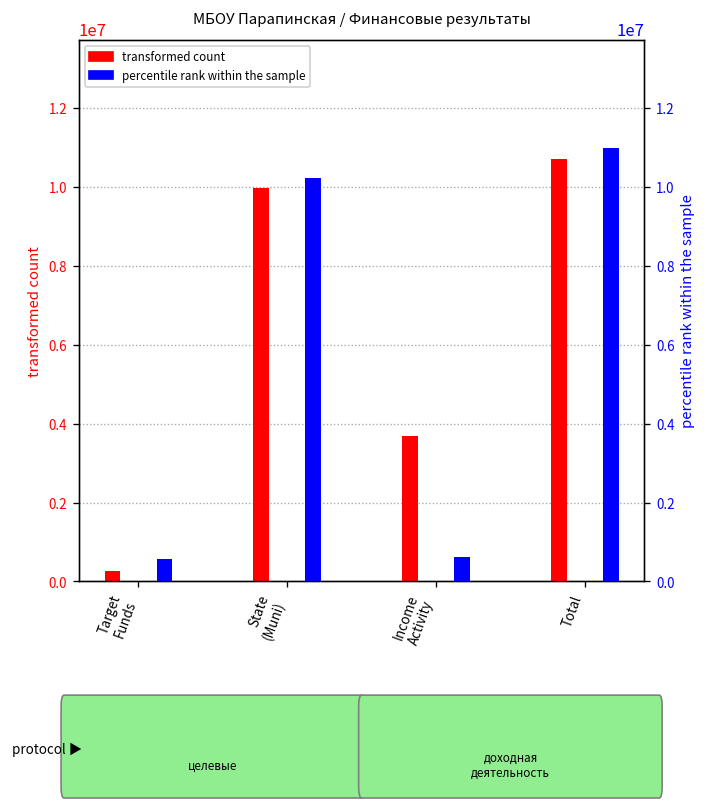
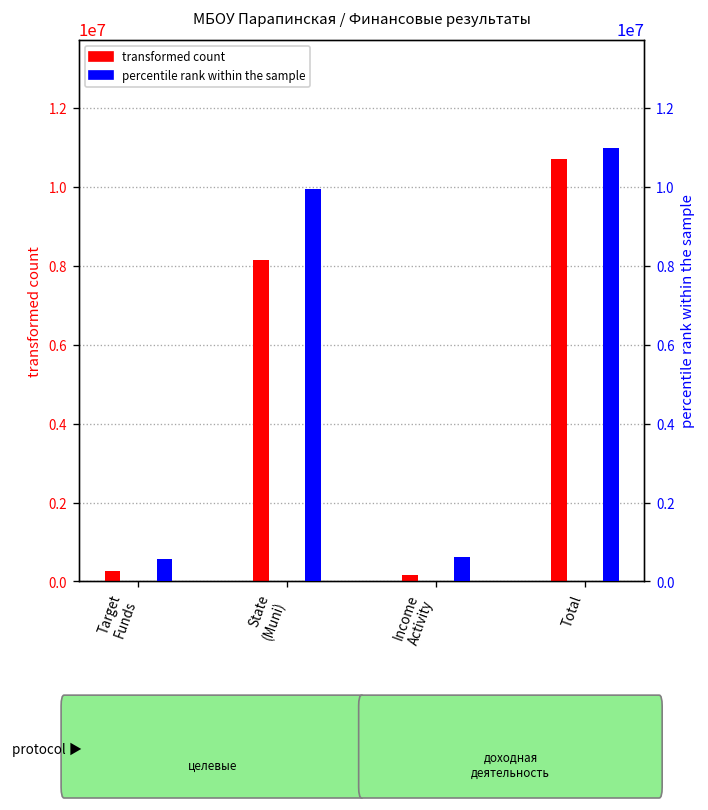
  {
    "transformed count": {
      "Target Funds": 300000,
-     "State (Muni)": 10000000,
-     "Income Activity": 3700000,
+     "State (Muni)": 8100000,
+     "Income Activity": 200000,
      "Total": 10700000
    },
    "percentile rank within the sample": {
      "Target Funds": 600000,
-     "State (Muni)": 10200000,
+     "State (Muni)": 10000000,
      "Income Activity": 600000,
      "Total": 11000000
    }
  }
